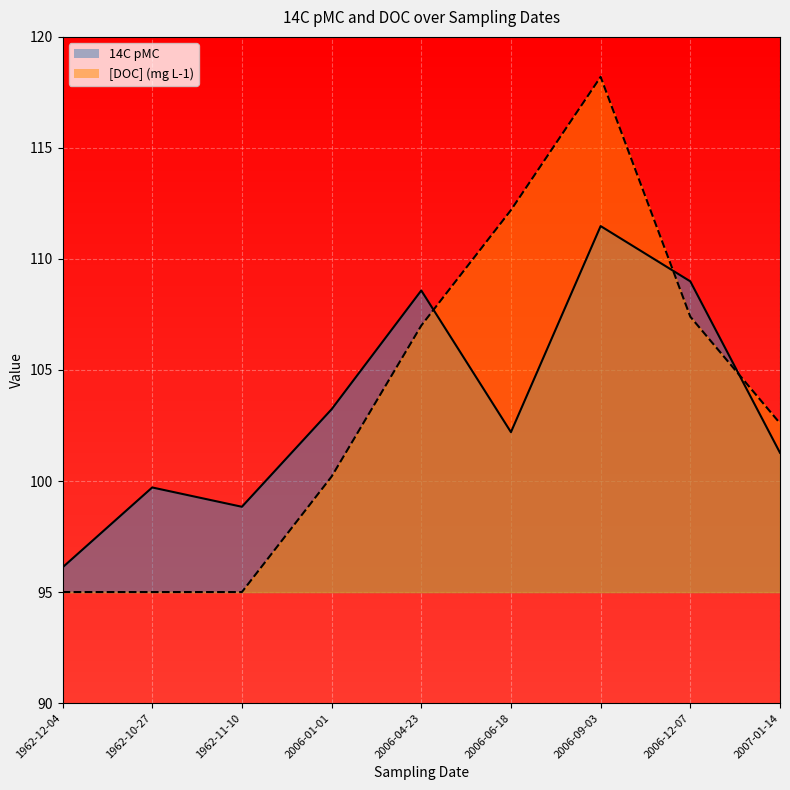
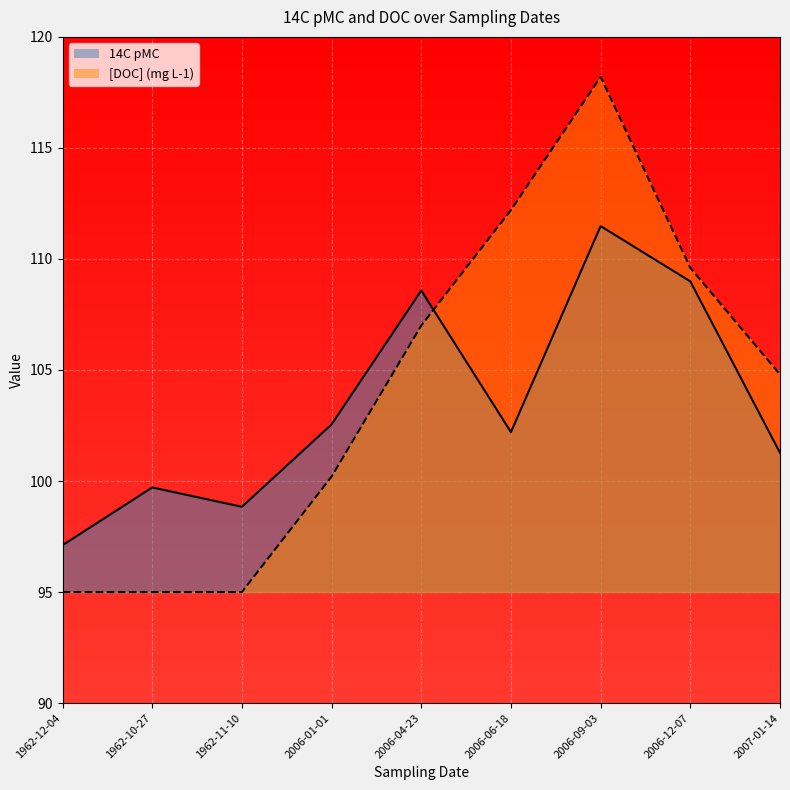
  {
    "14C pMC": {
-     "1962-12-04": 96.1,
+     "1962-12-04": 97.1,
      "1962-10-27": 99.7,
      "1962-11-10": 98.8,
-     "2006-01-01": 103.2,
+     "2006-01-01": 102.6,
      "2006-04-23": 108.6,
      "2006-06-18": 102.2,
      "2006-09-03": 111.5,
      "2006-12-07": 109.0,
      "2007-01-14": 101.3
    },
    "[DOC] (mg L-1)": {
      "1962-12-04": 95.0,
      "1962-10-27": 95.0,
      "1962-11-10": 95.0,
      "2006-01-01": 100.2,
      "2006-04-23": 107.0,
      "2006-06-18": 112.2,
      "2006-09-03": 118.2,
-     "2006-12-07": 107.4,
-     "2007-01-14": 102.6
+     "2006-12-07": 109.6,
+     "2007-01-14": 104.8
    }
  }
